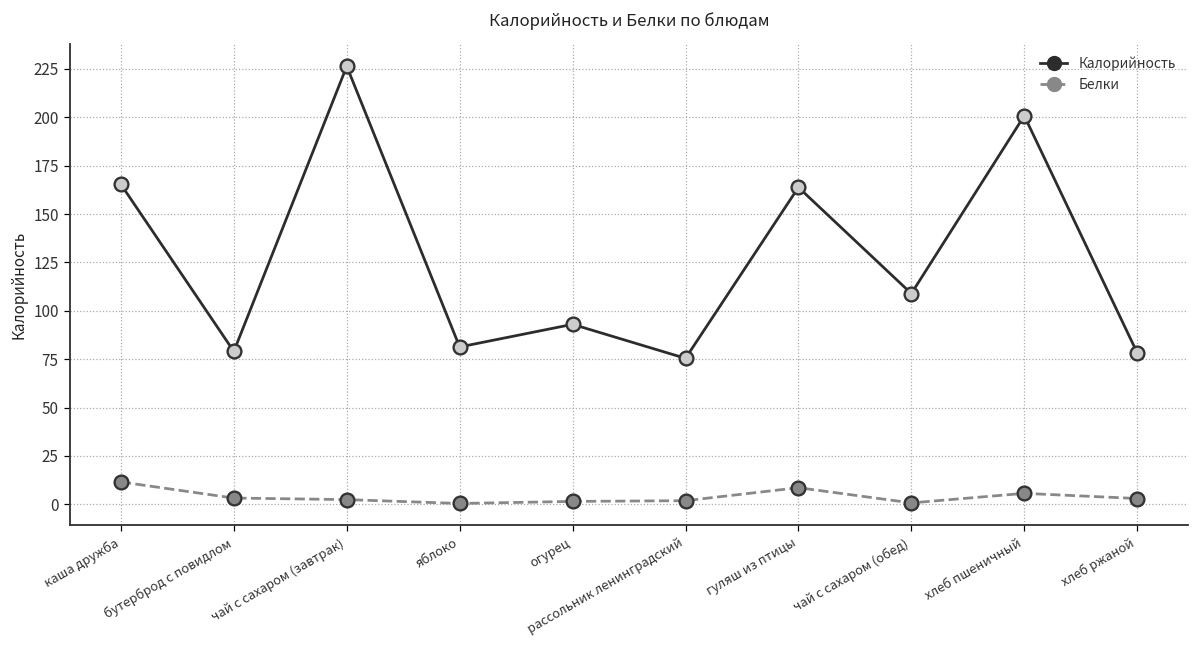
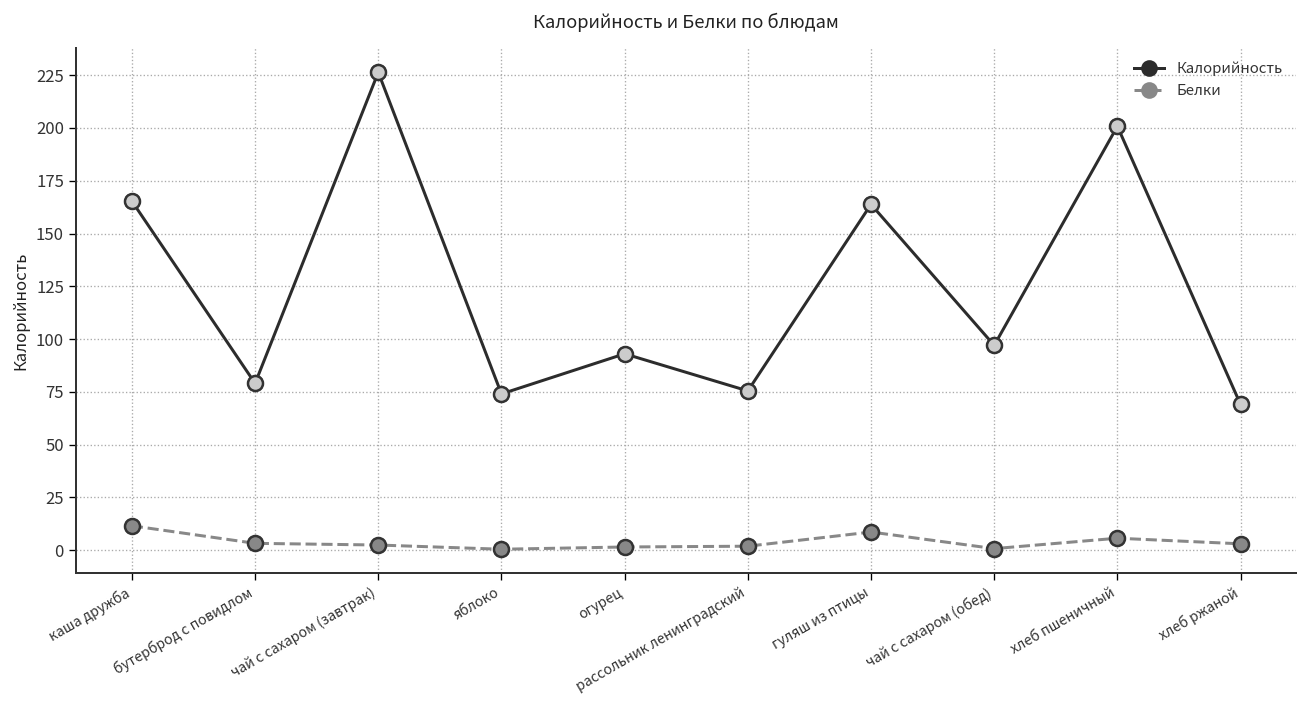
  {
    "Калорийность": {
-     "яблоко": 81,
-     "чай с сахаром (обед)": 109,
-     "хлеб ржаной": 78
+     "яблоко": 74,
+     "чай с сахаром (обед)": 97,
+     "хлеб ржаной": 69
    }
  }
